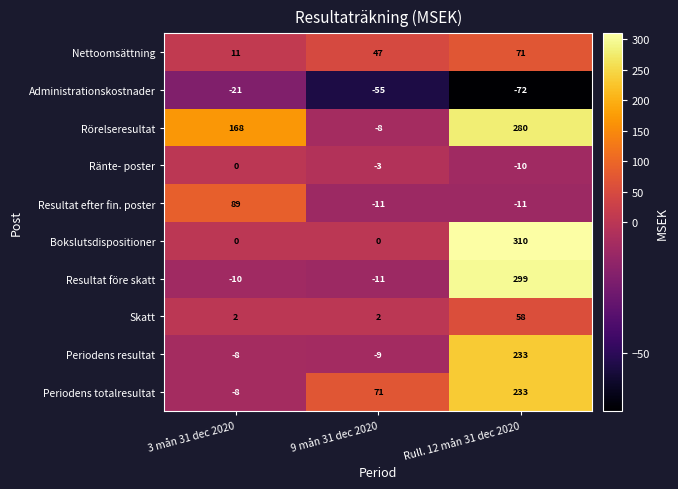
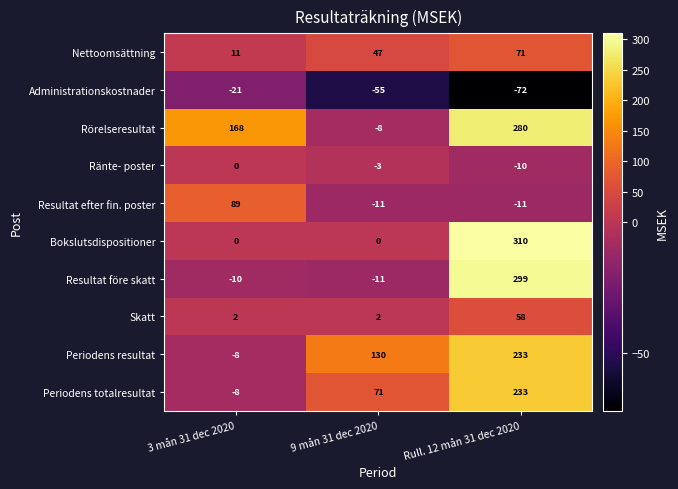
  {
    "Nettoomsättning": {
      "3 mån 31 dec 2020": 11,
      "9 mån 31 dec 2020": 47,
      "Rull. 12 mån 31 dec 2020": 71
    },
    "Administrationskostnader": {
      "3 mån 31 dec 2020": -21,
      "9 mån 31 dec 2020": -55,
      "Rull. 12 mån 31 dec 2020": -72
    },
    "Rörelseresultat": {
      "3 mån 31 dec 2020": 168,
      "9 mån 31 dec 2020": -8,
      "Rull. 12 mån 31 dec 2020": 280
    },
    "Ränte- poster": {
      "3 mån 31 dec 2020": 0,
      "9 mån 31 dec 2020": -3,
      "Rull. 12 mån 31 dec 2020": -10
    },
    "Resultat efter fin. poster": {
      "3 mån 31 dec 2020": 89,
      "9 mån 31 dec 2020": -11,
      "Rull. 12 mån 31 dec 2020": -11
    },
    "Bokslutsdispositioner": {
      "3 mån 31 dec 2020": 0,
      "9 mån 31 dec 2020": 0,
      "Rull. 12 mån 31 dec 2020": 310
    },
    "Resultat före skatt": {
      "3 mån 31 dec 2020": -10,
      "9 mån 31 dec 2020": -11,
      "Rull. 12 mån 31 dec 2020": 299
    },
    "Skatt": {
      "3 mån 31 dec 2020": 2,
      "9 mån 31 dec 2020": 2,
      "Rull. 12 mån 31 dec 2020": 58
    },
    "Periodens resultat": {
      "3 mån 31 dec 2020": -8,
-     "9 mån 31 dec 2020": -9,
+     "9 mån 31 dec 2020": 130,
      "Rull. 12 mån 31 dec 2020": 233
    },
    "Periodens totalresultat": {
      "3 mån 31 dec 2020": -8,
      "9 mån 31 dec 2020": 71,
      "Rull. 12 mån 31 dec 2020": 233
    }
  }
